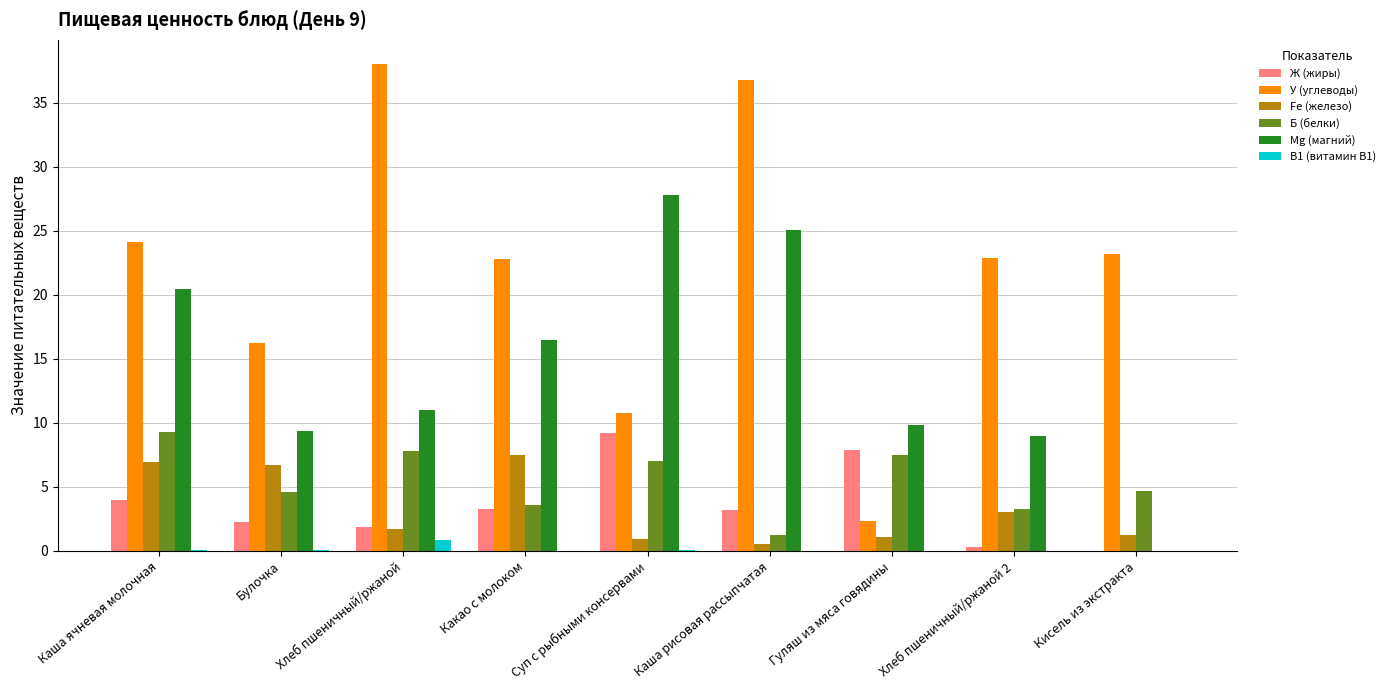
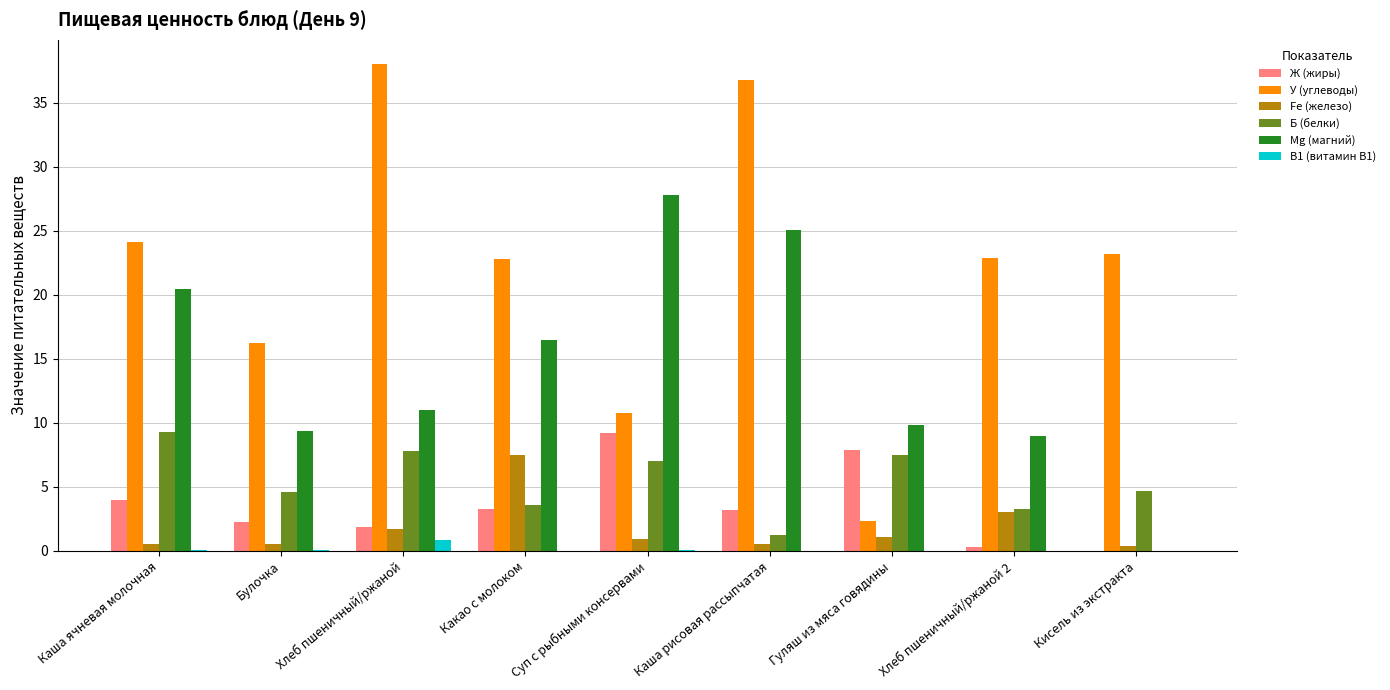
  {
    "Ж (жиры)": {
      "Каша ячневая молочная": 4.0,
      "Булочка": 2.3,
      "Хлеб пшеничный/ржаной": 1.9,
      "Какао с молоком": 3.3,
      "Суп с рыбными консервами": 9.2,
      "Каша рисовая рассыпчатая": 3.2,
      "Гуляш из мяса говядины": 7.9,
      "Хлеб пшеничный/ржаной 2": 0.3,
      "Кисель из экстракта": 0.0
    },
    "У (углеводы)": {
      "Каша ячневая молочная": 24.1,
      "Булочка": 16.3,
      "Хлеб пшеничный/ржаной": 38.0,
      "Какао с молоком": 22.8,
      "Суп с рыбными консервами": 10.8,
      "Каша рисовая рассыпчатая": 36.8,
      "Гуляш из мяса говядины": 2.4,
      "Хлеб пшеничный/ржаной 2": 22.9,
      "Кисель из экстракта": 23.2
    },
    "Fe (железо)": {
-     "Каша ячневая молочная": 7.0,
-     "Булочка": 6.7,
+     "Каша ячневая молочная": 0.5,
+     "Булочка": 0.6,
      "Хлеб пшеничный/ржаной": 1.7,
      "Какао с молоком": 7.5,
      "Суп с рыбными консервами": 0.9,
      "Каша рисовая рассыпчатая": 0.5,
      "Гуляш из мяса говядины": 1.1,
      "Хлеб пшеничный/ржаной 2": 3.0,
-     "Кисель из экстракта": 1.2
+     "Кисель из экстракта": 0.4
    },
    "Б (белки)": {
      "Каша ячневая молочная": 9.3,
      "Булочка": 4.6,
      "Хлеб пшеничный/ржаной": 7.8,
      "Какао с молоком": 3.6,
      "Суп с рыбными консервами": 7.0,
      "Каша рисовая рассыпчатая": 1.2,
      "Гуляш из мяса говядины": 7.5,
      "Хлеб пшеничный/ржаной 2": 3.3,
      "Кисель из экстракта": 4.7
    },
    "Mg (магний)": {
      "Каша ячневая молочная": 20.5,
      "Булочка": 9.4,
      "Хлеб пшеничный/ржаной": 11.0,
      "Какао с молоком": 16.5,
      "Суп с рыбными консервами": 27.8,
      "Каша рисовая рассыпчатая": 25.1,
      "Гуляш из мяса говядины": 9.8,
      "Хлеб пшеничный/ржаной 2": 9.0,
      "Кисель из экстракта": 0.0
    },
    "В1 (витамин B1)": {
      "Хлеб пшеничный/ржаной": 0.9,
      "Какао с молоком": 0.0,
      "Каша рисовая рассыпчатая": 0.0,
      "Гуляш из мяса говядины": 0.0,
      "Хлеб пшеничный/ржаной 2": 0.0,
      "Кисель из экстракта": 0.0
    }
  }
